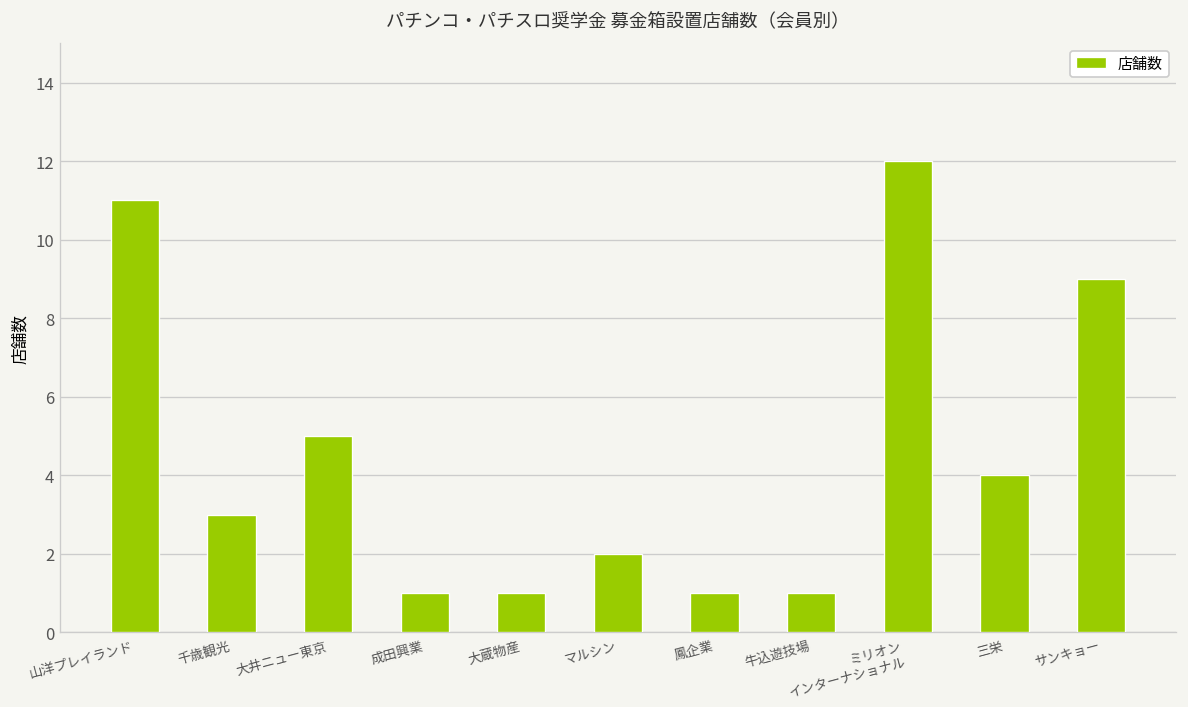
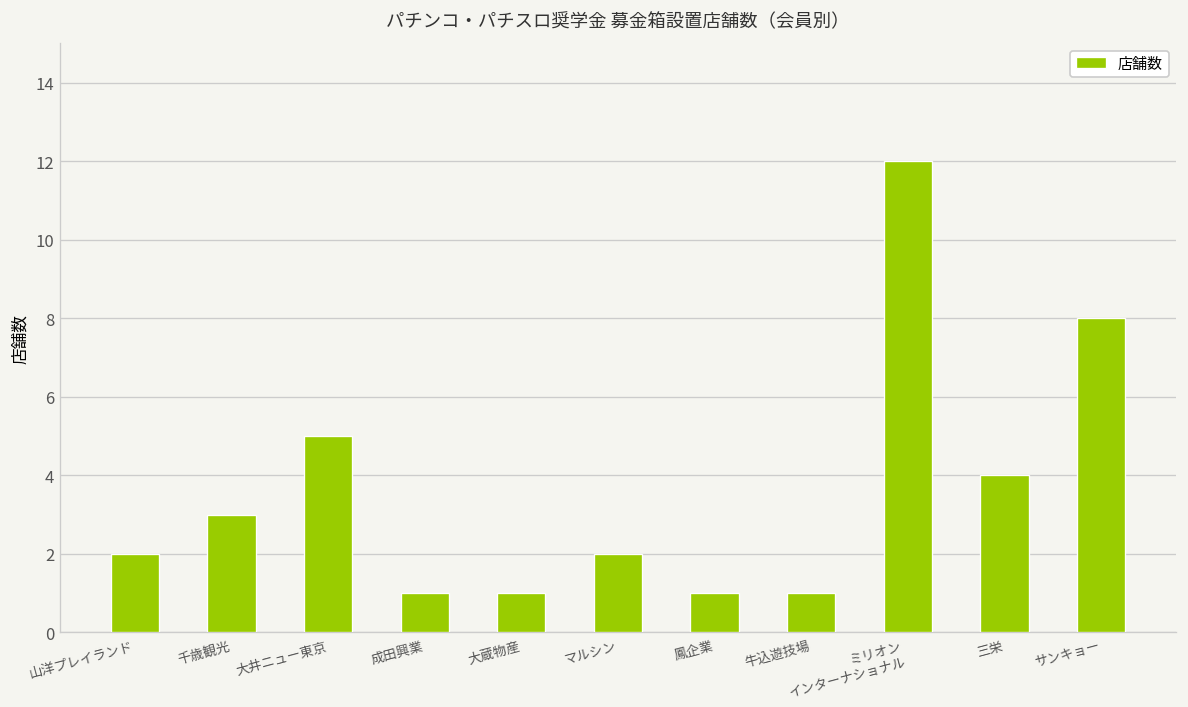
  {
-   "山洋プレイランド": 11,
+   "山洋プレイランド": 2,
    "千歳観光": 3,
    "大井ニュー東京": 5,
    "成田興業": 1,
    "大蔵物産": 1,
    "マルシン": 2,
    "鳳企業": 1,
    "牛込遊技場": 1,
    "ミリオン インターナショナル": 12,
    "三栄": 4,
-   "サンキョー": 9
+   "サンキョー": 8
  }
